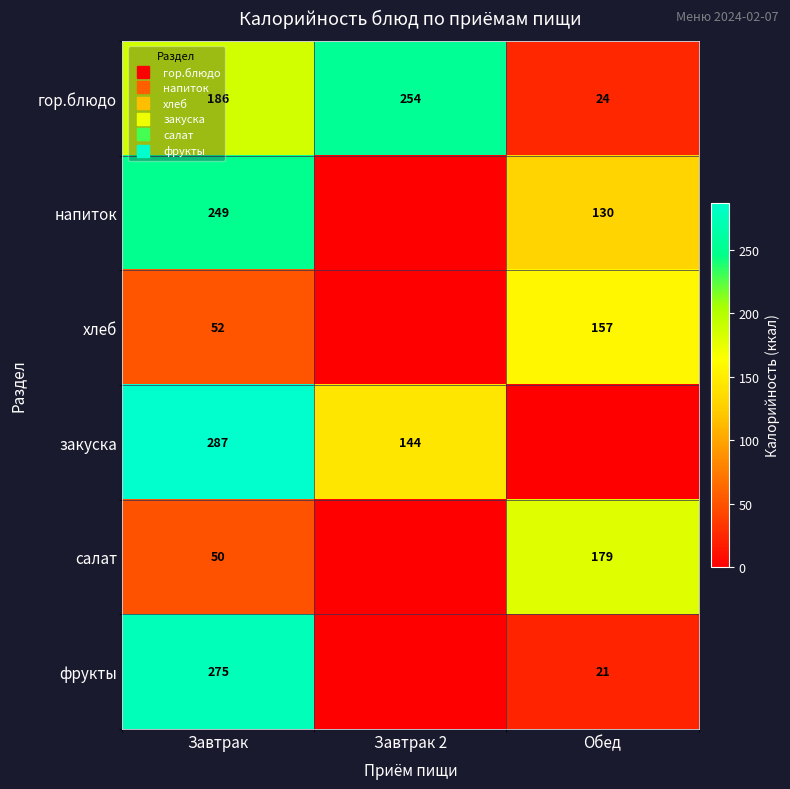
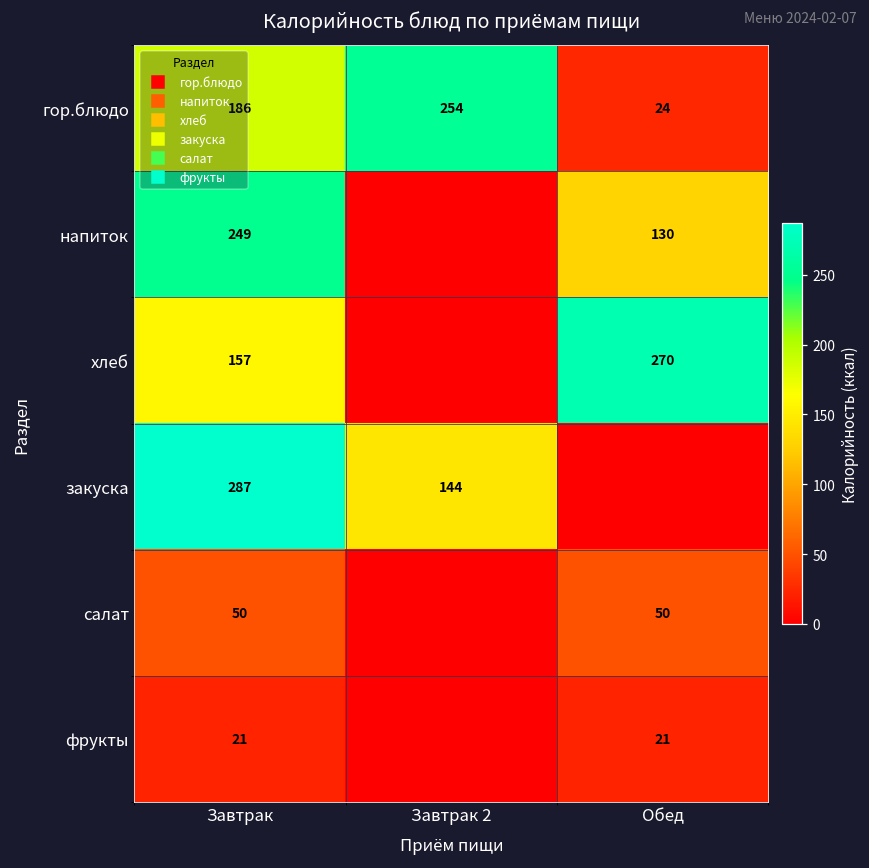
  {
    "гор.блюдо": {
      "Завтрак 2": 254,
      "Обед": 24
    },
    "напиток": {
      "Завтрак": 249,
      "Обед": 130
    },
    "хлеб": {
-     "Завтрак": 52,
-     "Обед": 157
+     "Завтрак": 157,
+     "Обед": 270
    },
    "закуска": {
      "Завтрак": 287,
      "Завтрак 2": 144
    },
    "салат": {
      "Завтрак": 50,
-     "Обед": 179
+     "Обед": 50
    },
    "фрукты": {
-     "Завтрак": 275,
+     "Завтрак": 21,
      "Обед": 21
    }
  }
